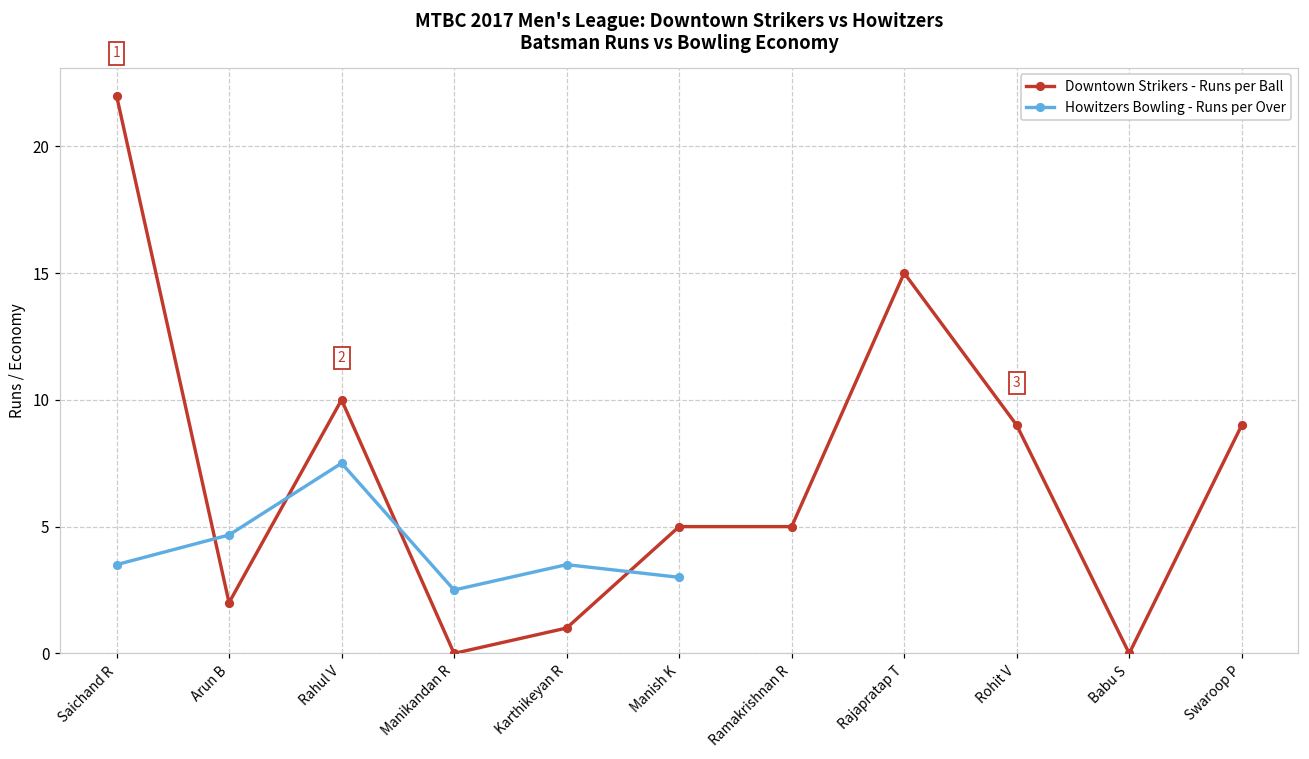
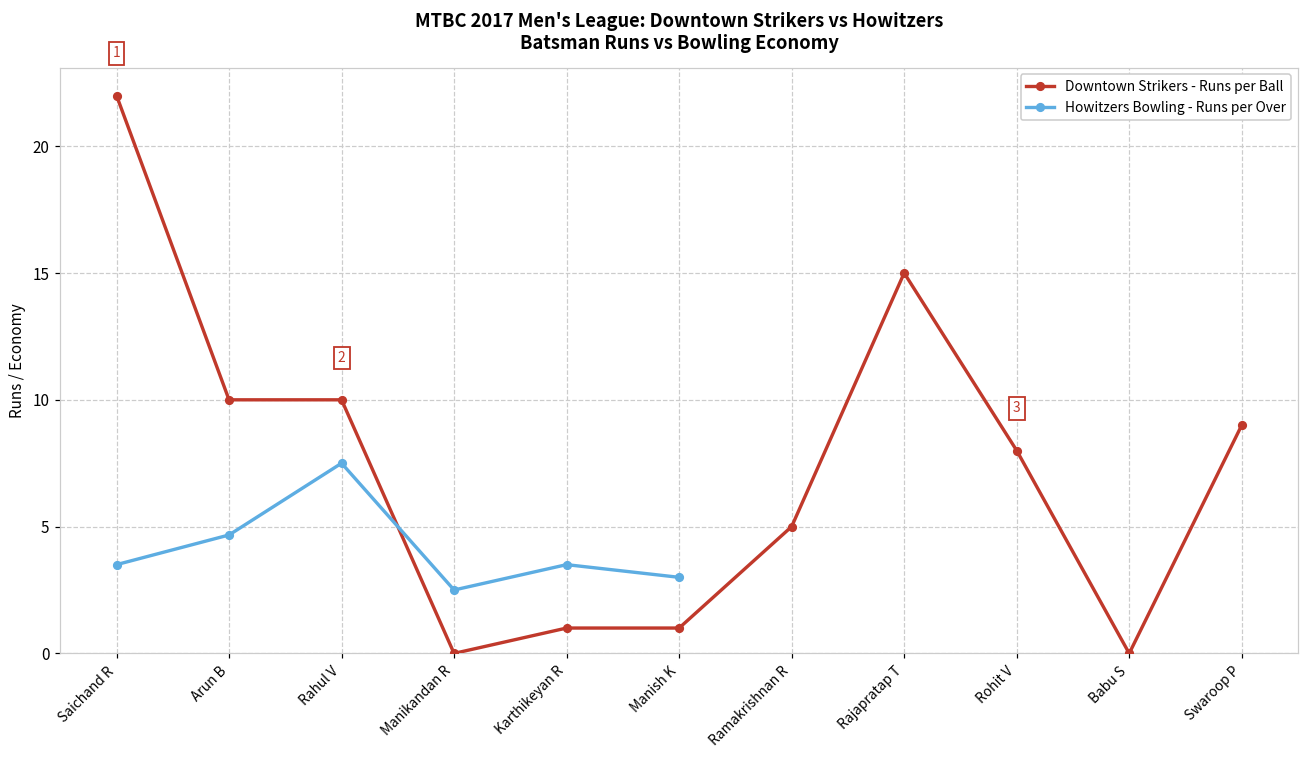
  {
    "Downtown Strikers - Runs per Ball": {
      "Saichand R": 22,
-     "Arun B": 2,
+     "Arun B": 10,
      "Rahul V": 10,
      "Manikandan R": 0,
      "Karthikeyan R": 1,
-     "Manish K": 5,
+     "Manish K": 1,
      "Ramakrishnan R": 5,
      "Rajapratap T": 15,
-     "Rohit V": 9,
+     "Rohit V": 8,
      "Babu S": 0,
      "Swaroop P": 9
    },
    "Howitzers Bowling - Runs per Over": {
      "Saichand R": 3.5,
      "Arun B": 4.7,
      "Rahul V": 7.5,
      "Manikandan R": 2.5,
      "Karthikeyan R": 3.5,
      "Manish K": 3
    }
  }
